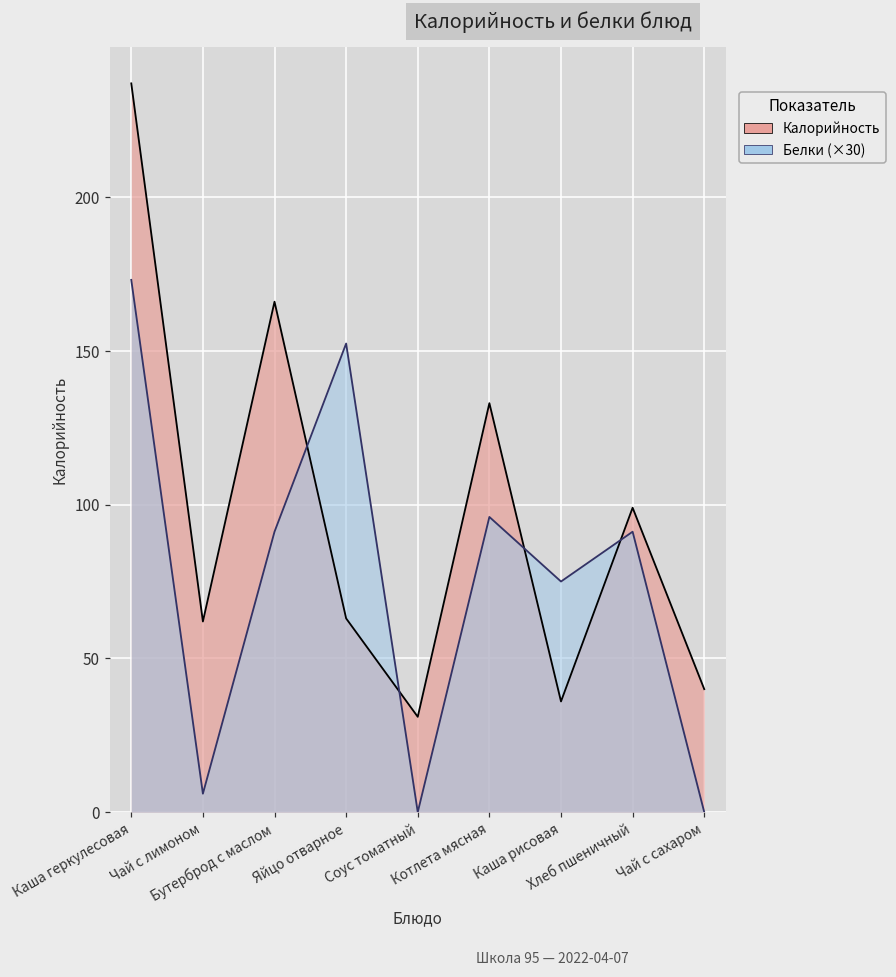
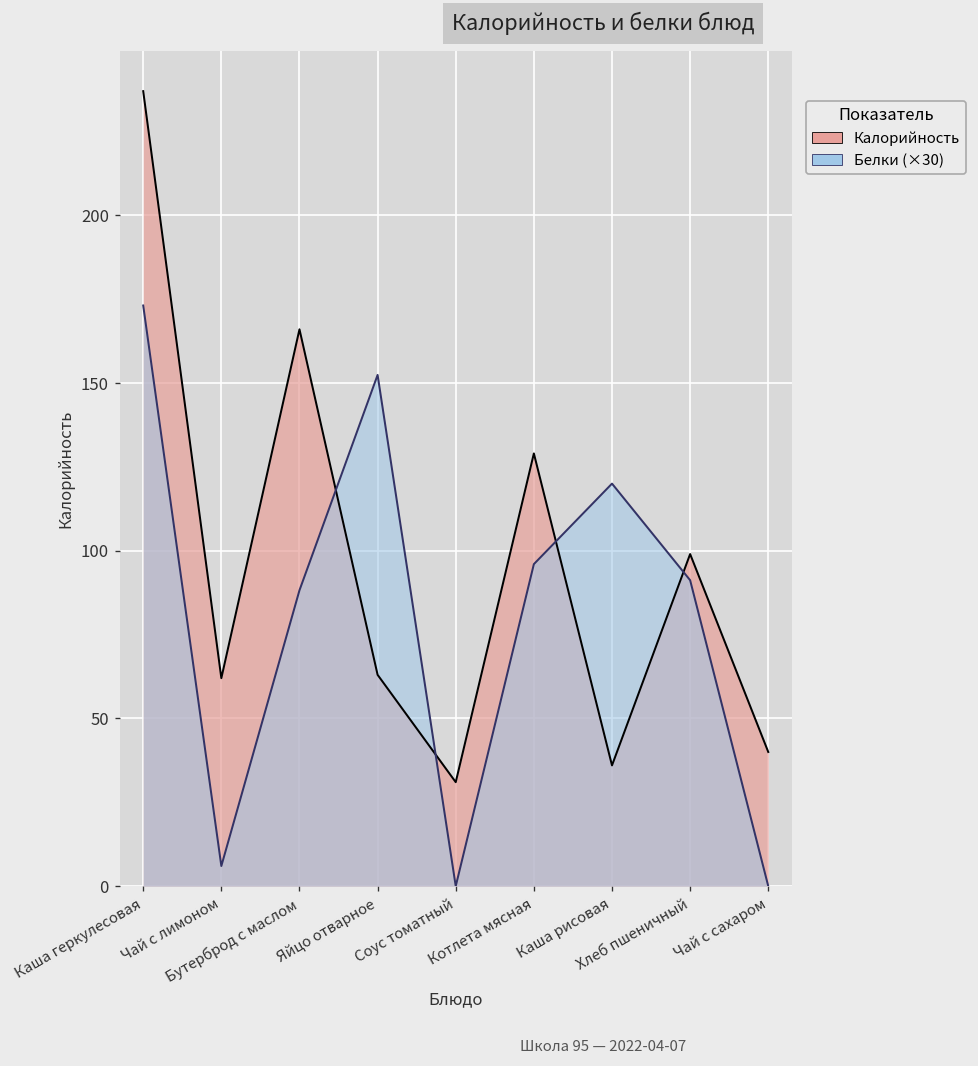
  {
    "Калорийность": {
      "Каша геркулесовая": 237,
      "Чай с лимоном": 62,
      "Бутерброд с маслом": 166,
      "Яйцо отварное": 63,
      "Соус томатный": 31,
-     "Котлета мясная": 133,
+     "Котлета мясная": 129,
      "Каша рисовая": 36,
      "Хлеб пшеничный": 99,
      "Чай с сахаром": 40
    },
    "Белки (×30)": {
      "Каша геркулесовая": 173,
      "Чай с лимоном": 6,
-     "Бутерброд с маслом": 91,
+     "Бутерброд с маслом": 88,
      "Яйцо отварное": 152,
      "Соус томатный": 0,
      "Котлета мясная": 96,
-     "Каша рисовая": 75,
+     "Каша рисовая": 120,
      "Хлеб пшеничный": 91,
      "Чай с сахаром": 0
    }
  }
